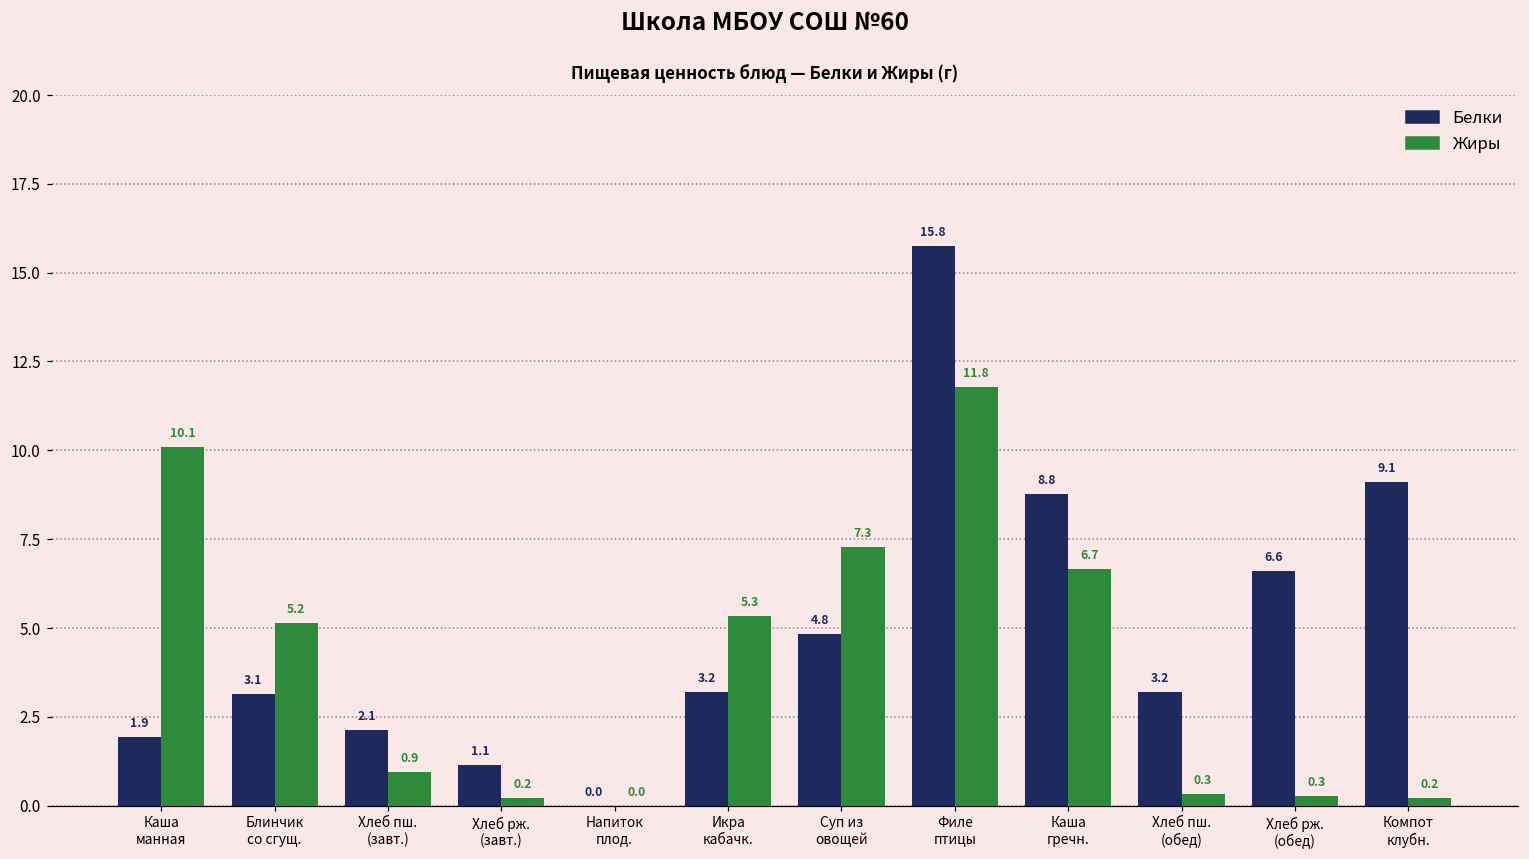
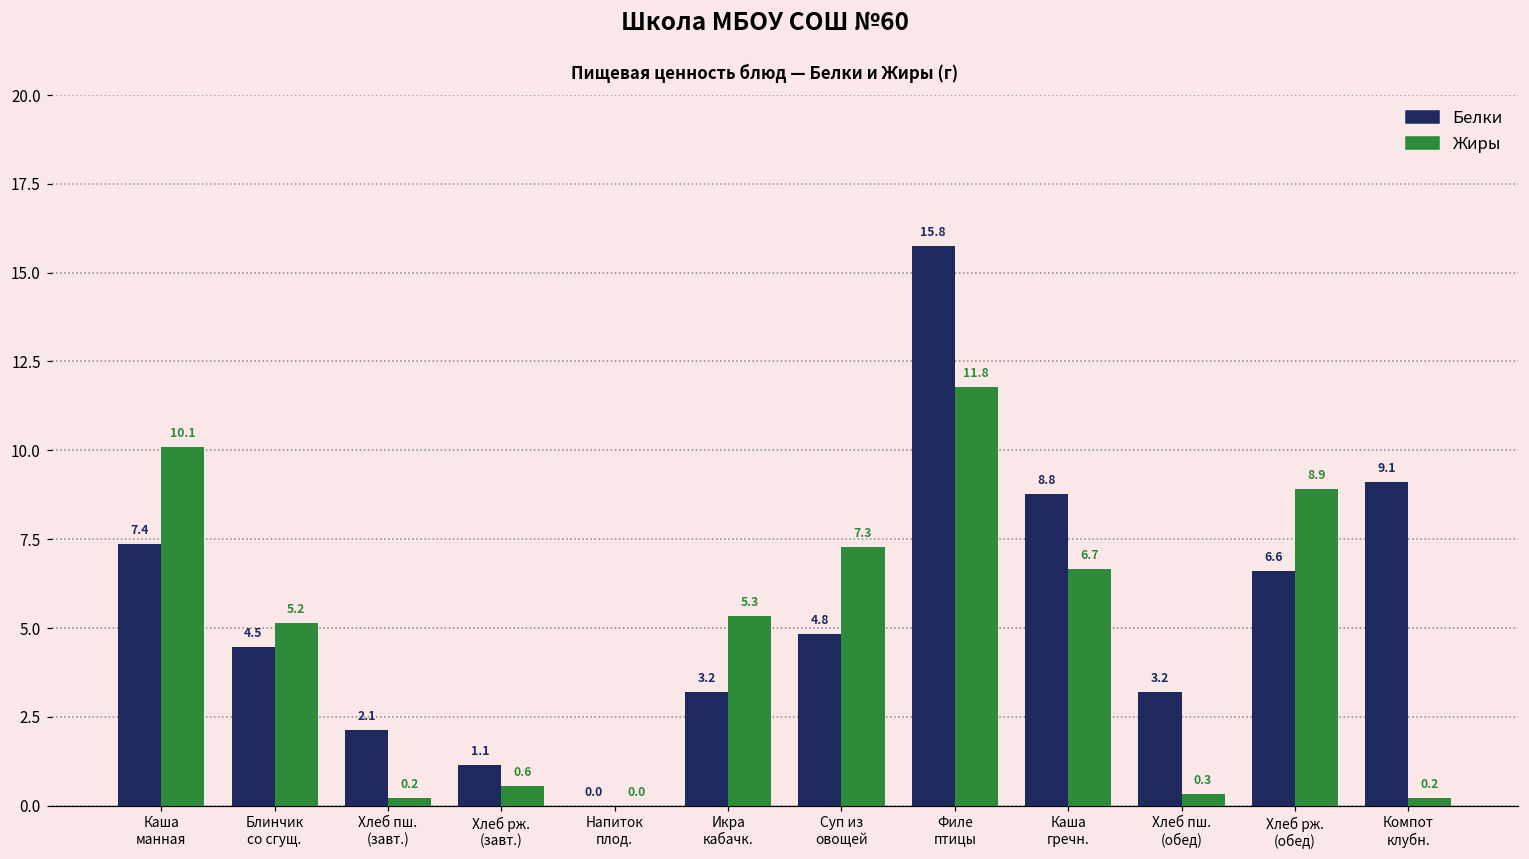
  {
    "Белки": {
-     "Каша манная": 1.9,
-     "Блинчик со сгущ.": 3.1,
+     "Каша манная": 7.4,
+     "Блинчик со сгущ.": 4.5,
      "Хлеб пш. (завт.)": 2.1,
      "Хлеб рж. (завт.)": 1.1,
      "Напиток плод.": 0.0,
      "Икра кабачк.": 3.2,
      "Суп из овощей": 4.8,
      "Филе птицы": 15.8,
      "Каша гречн.": 8.8,
      "Хлеб пш. (обед)": 3.2,
      "Хлеб рж. (обед)": 6.6,
      "Компот клубн.": 9.1
    },
    "Жиры": {
      "Каша манная": 10.1,
      "Блинчик со сгущ.": 5.2,
-     "Хлеб пш. (завт.)": 0.9,
-     "Хлеб рж. (завт.)": 0.2,
+     "Хлеб пш. (завт.)": 0.2,
+     "Хлеб рж. (завт.)": 0.6,
      "Напиток плод.": 0.0,
      "Икра кабачк.": 5.3,
      "Суп из овощей": 7.3,
      "Филе птицы": 11.8,
      "Каша гречн.": 6.7,
      "Хлеб пш. (обед)": 0.3,
-     "Хлеб рж. (обед)": 0.3,
+     "Хлеб рж. (обед)": 8.9,
      "Компот клубн.": 0.2
    }
  }
